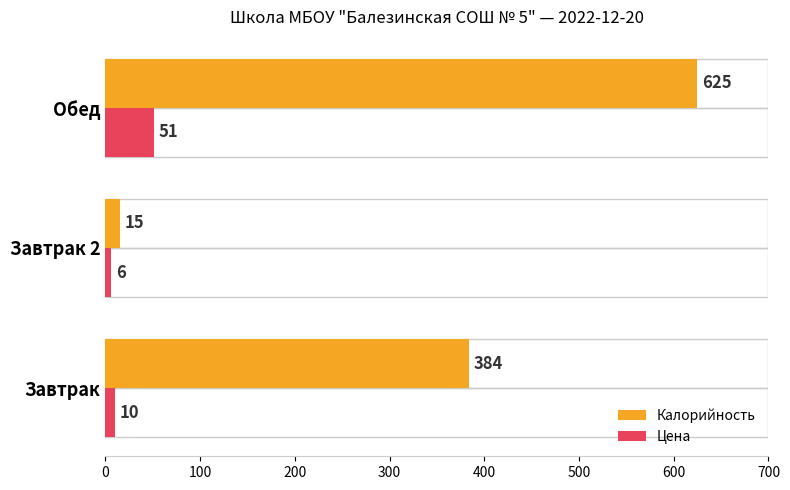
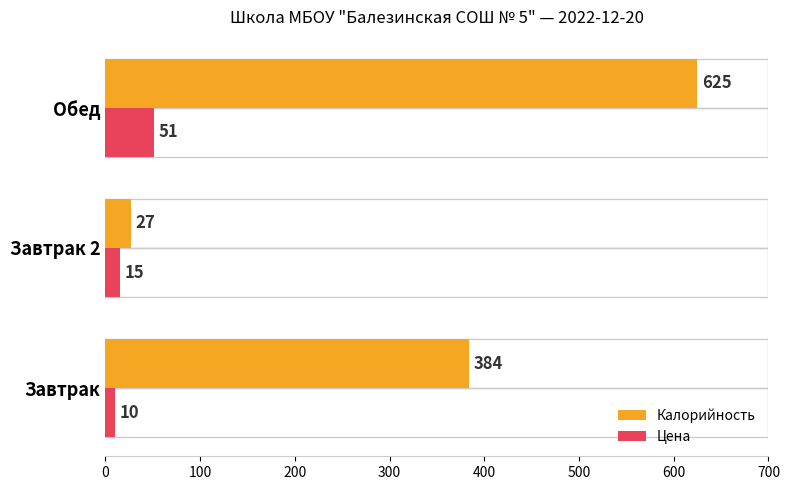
  {
    "Калорийность": {
      "Обед": 625,
-     "Завтрак 2": 15,
+     "Завтрак 2": 27,
      "Завтрак": 384
    },
    "Цена": {
      "Обед": 51,
-     "Завтрак 2": 6,
+     "Завтрак 2": 15,
      "Завтрак": 10
    }
  }
